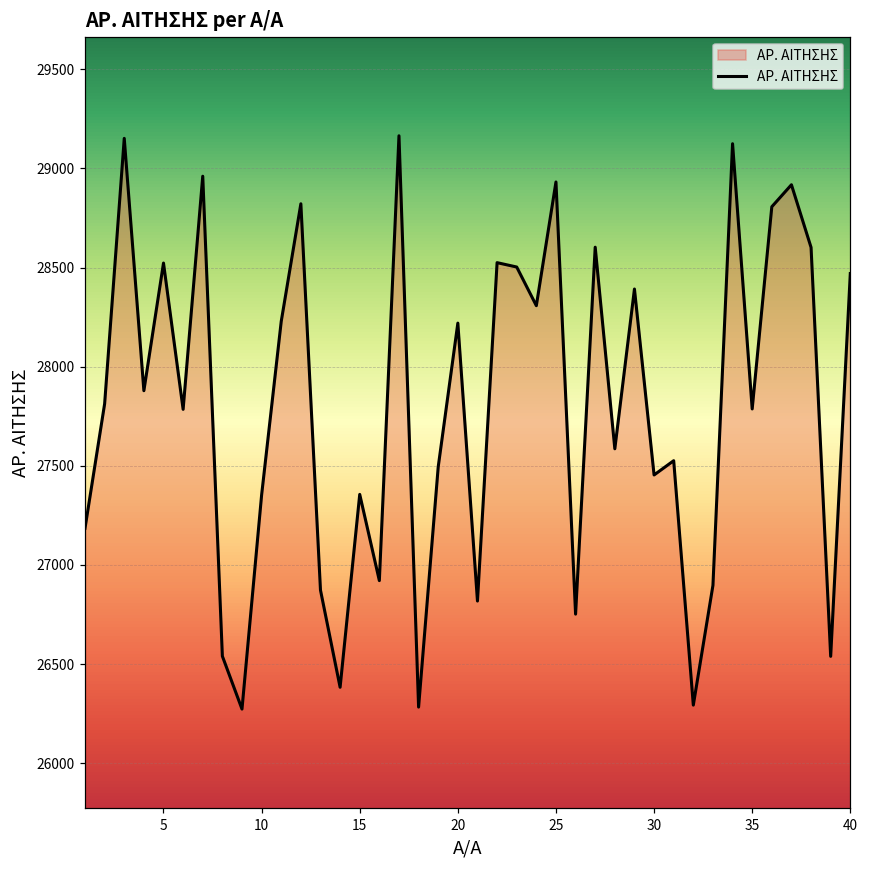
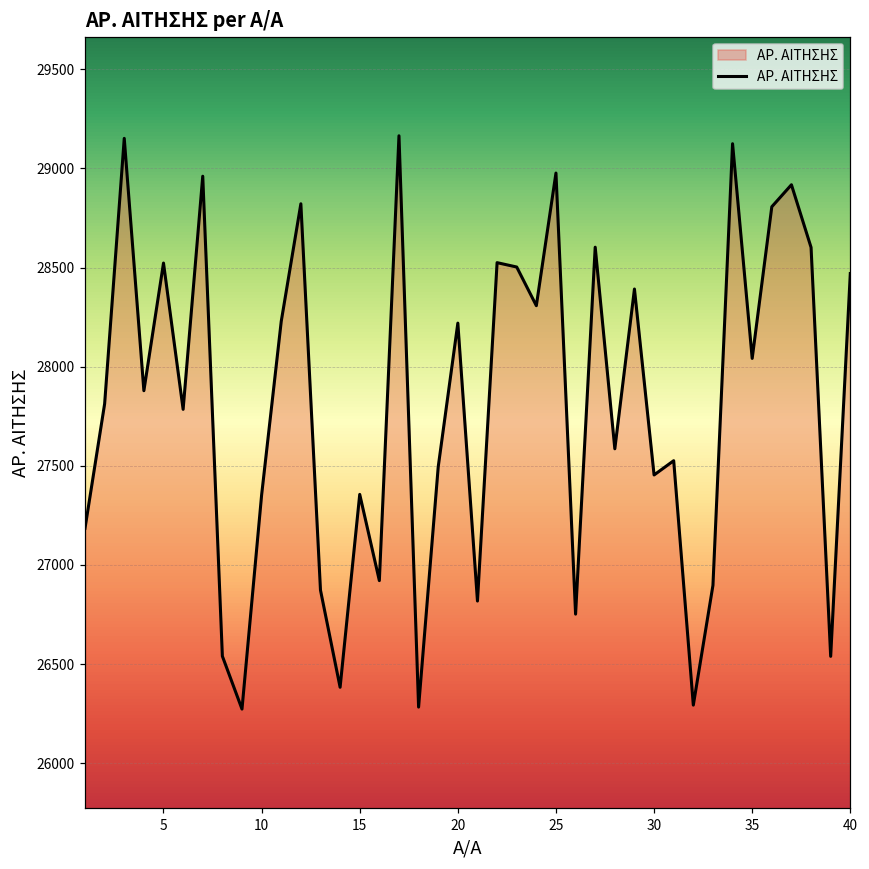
  {
    "5": 28520,
    "10": 27350,
    "15": 27360,
    "20": 28220,
-   "25": 28930,
+   "25": 28980,
    "30": 27450,
-   "35": 27790,
+   "35": 28040,
    "40": 28470
  }
